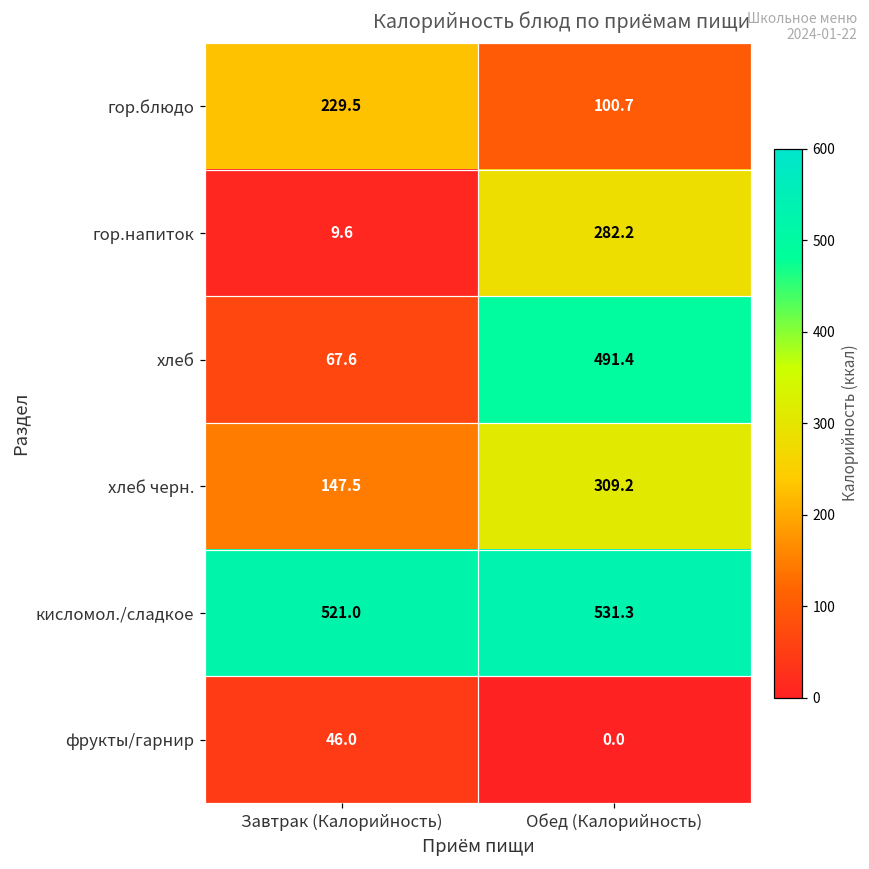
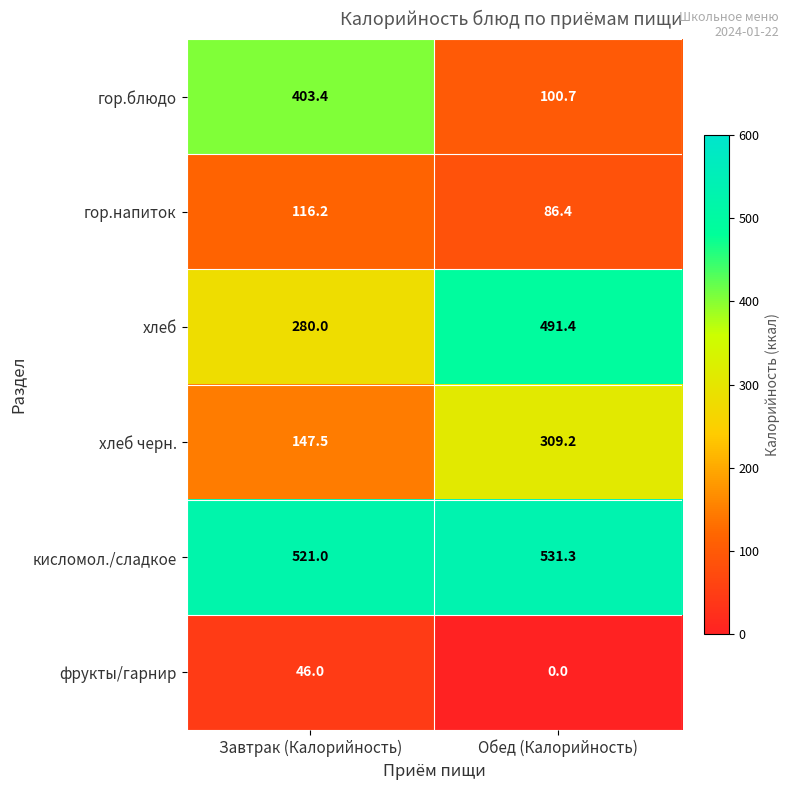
  {
    "гор.блюдо": {
-     "Завтрак (Калорийность)": 229.5,
+     "Завтрак (Калорийность)": 403.4,
      "Обед (Калорийность)": 100.7
    },
    "гор.напиток": {
-     "Завтрак (Калорийность)": 9.6,
-     "Обед (Калорийность)": 282.2
+     "Завтрак (Калорийность)": 116.2,
+     "Обед (Калорийность)": 86.4
    },
    "хлеб": {
-     "Завтрак (Калорийность)": 67.6,
+     "Завтрак (Калорийность)": 280.0,
      "Обед (Калорийность)": 491.4
    },
    "хлеб черн.": {
      "Завтрак (Калорийность)": 147.5,
      "Обед (Калорийность)": 309.2
    },
    "кисломол./сладкое": {
      "Завтрак (Калорийность)": 521.0,
      "Обед (Калорийность)": 531.3
    },
    "фрукты/гарнир": {
      "Завтрак (Калорийность)": 46.0,
      "Обед (Калорийность)": 0.0
    }
  }
